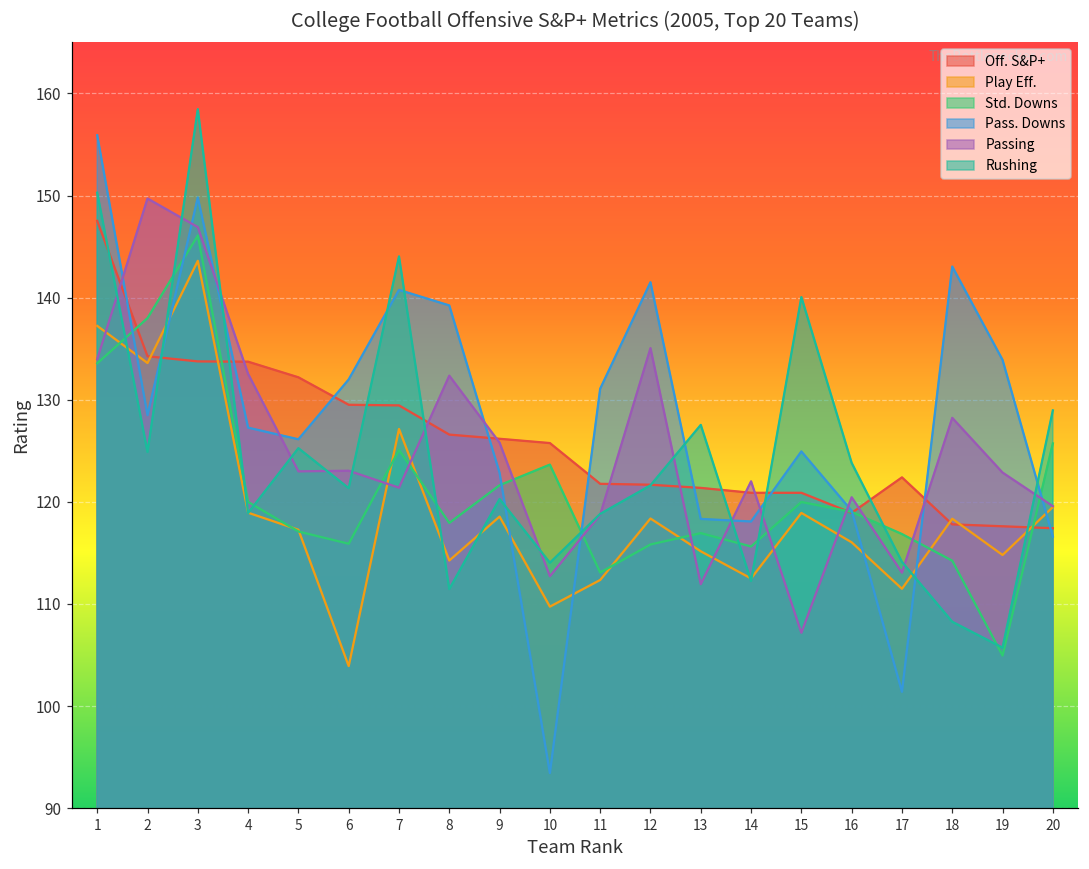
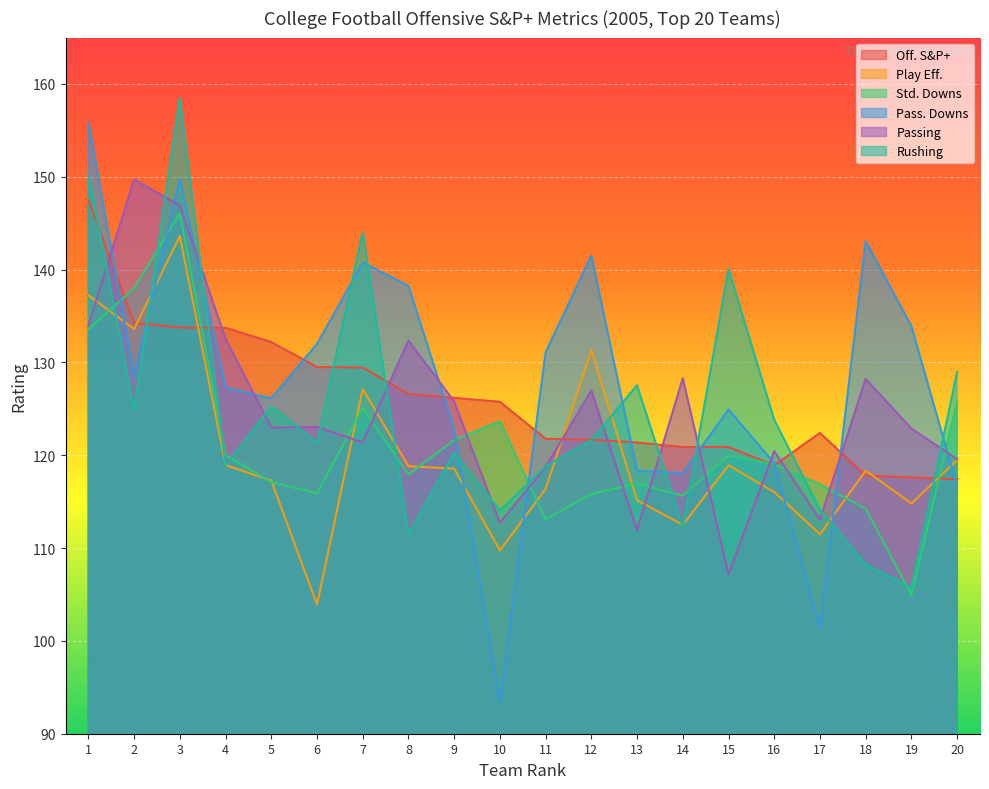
  {
    "Off. S&P+": {
      "1": 148,
      "2": 134,
      "3": 134,
      "4": 134,
      "5": 132,
      "6": 130,
      "7": 129,
      "8": 127,
      "9": 126,
      "10": 126,
      "11": 122,
      "13": 121,
      "14": 121,
      "15": 121,
      "17": 122,
      "18": 118,
      "19": 118,
      "20": 117
    },
    "Play Eff.": {
      "1": 137,
      "2": 134,
      "3": 144,
      "6": 104,
      "7": 127,
-     "8": 114,
+     "8": 119,
      "9": 119,
      "10": 110,
-     "11": 112,
-     "12": 118,
+     "11": 116,
+     "12": 131,
      "13": 115,
      "15": 119,
      "16": 116,
      "17": 111,
      "18": 118,
      "19": 115
    },
    "Pass. Downs": {
      "1": 156,
      "2": 129,
      "3": 150,
      "4": 127,
      "5": 126,
      "6": 132,
      "7": 141,
-     "8": 139,
+     "8": 138,
      "9": 123,
      "10": 93,
      "11": 131,
      "12": 142,
      "13": 118,
      "14": 118,
      "15": 125,
      "17": 101,
      "18": 143,
      "19": 134,
      "20": 117
    },
    "Passing": {
      "1": 134,
      "2": 150,
      "3": 147,
      "4": 133,
      "5": 123,
      "6": 123,
      "7": 121,
      "8": 132,
      "9": 126,
      "10": 113,
-     "12": 135,
+     "12": 127,
      "13": 112,
-     "14": 122,
+     "14": 128,
      "15": 107,
      "16": 120,
      "17": 113,
      "18": 128,
      "19": 123
    }
  }
